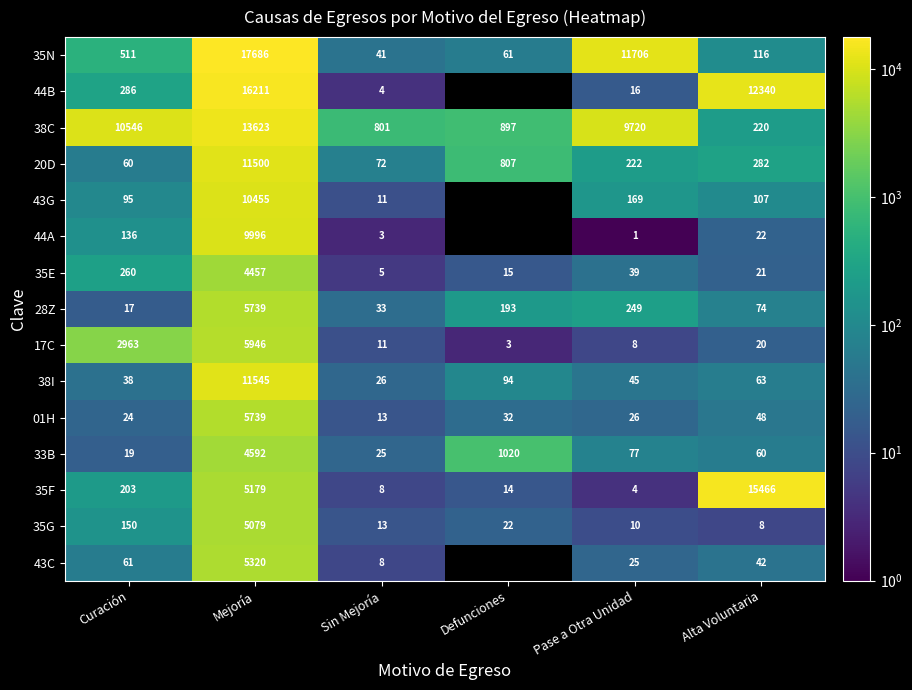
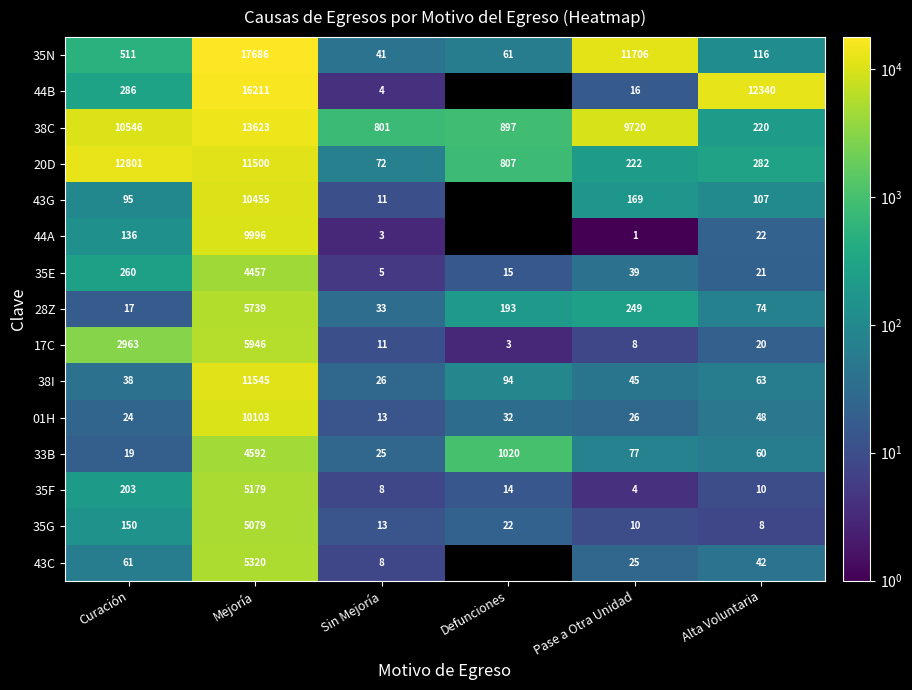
  {
    "35N": {
      "Curación": 511,
      "Mejoría": 17686,
      "Sin Mejoría": 41,
      "Defunciones": 61,
      "Pase a Otra Unidad": 11706,
      "Alta Voluntaria": 116
    },
    "44B": {
      "Curación": 286,
      "Mejoría": 16211,
      "Sin Mejoría": 4,
      "Pase a Otra Unidad": 16,
      "Alta Voluntaria": 12340
    },
    "38C": {
      "Curación": 10546,
      "Mejoría": 13623,
      "Sin Mejoría": 801,
      "Defunciones": 897,
      "Pase a Otra Unidad": 9720,
      "Alta Voluntaria": 220
    },
    "20D": {
-     "Curación": 60,
+     "Curación": 12801,
      "Mejoría": 11500,
      "Sin Mejoría": 72,
      "Defunciones": 807,
      "Pase a Otra Unidad": 222,
      "Alta Voluntaria": 282
    },
    "43G": {
      "Curación": 95,
      "Mejoría": 10455,
      "Sin Mejoría": 11,
      "Pase a Otra Unidad": 169,
      "Alta Voluntaria": 107
    },
    "44A": {
      "Curación": 136,
      "Mejoría": 9996,
      "Sin Mejoría": 3,
      "Pase a Otra Unidad": 1,
      "Alta Voluntaria": 22
    },
    "35E": {
      "Curación": 260,
      "Mejoría": 4457,
      "Sin Mejoría": 5,
      "Defunciones": 15,
      "Pase a Otra Unidad": 39,
      "Alta Voluntaria": 21
    },
    "28Z": {
      "Curación": 17,
      "Mejoría": 5739,
      "Sin Mejoría": 33,
      "Defunciones": 193,
      "Pase a Otra Unidad": 249,
      "Alta Voluntaria": 74
    },
    "17C": {
      "Curación": 2963,
      "Mejoría": 5946,
      "Sin Mejoría": 11,
      "Defunciones": 3,
      "Pase a Otra Unidad": 8,
      "Alta Voluntaria": 20
    },
    "38I": {
      "Curación": 38,
      "Mejoría": 11545,
      "Sin Mejoría": 26,
      "Defunciones": 94,
      "Pase a Otra Unidad": 45,
      "Alta Voluntaria": 63
    },
    "01H": {
      "Curación": 24,
-     "Mejoría": 5739,
+     "Mejoría": 10103,
      "Sin Mejoría": 13,
      "Defunciones": 32,
      "Pase a Otra Unidad": 26,
      "Alta Voluntaria": 48
    },
    "33B": {
      "Curación": 19,
      "Mejoría": 4592,
      "Sin Mejoría": 25,
      "Defunciones": 1020,
      "Pase a Otra Unidad": 77,
      "Alta Voluntaria": 60
    },
    "35F": {
      "Curación": 203,
      "Mejoría": 5179,
      "Sin Mejoría": 8,
      "Defunciones": 14,
      "Pase a Otra Unidad": 4,
-     "Alta Voluntaria": 15466
+     "Alta Voluntaria": 10
    },
    "35G": {
      "Curación": 150,
      "Mejoría": 5079,
      "Sin Mejoría": 13,
      "Defunciones": 22,
      "Pase a Otra Unidad": 10,
      "Alta Voluntaria": 8
    },
    "43C": {
      "Curación": 61,
      "Mejoría": 5320,
      "Sin Mejoría": 8,
      "Pase a Otra Unidad": 25,
      "Alta Voluntaria": 42
    }
  }
